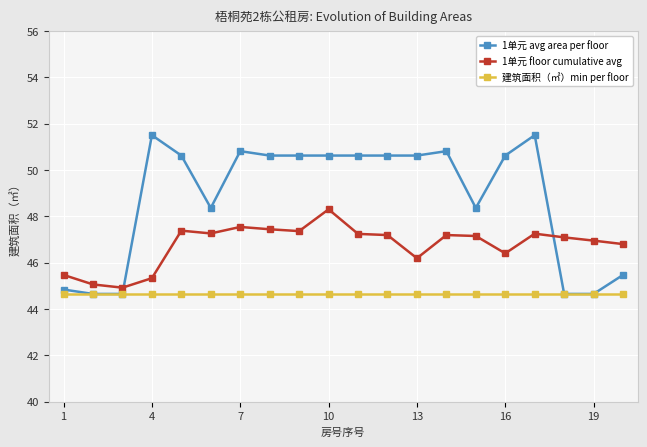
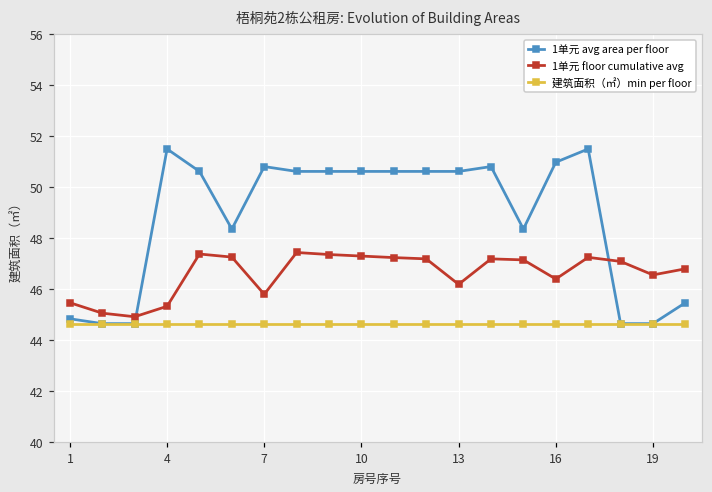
  {
    "1单元 avg area per floor": {
      "1": 44.8,
      "4": 51.5,
      "7": 50.8,
      "10": 50.6,
      "13": 50.6,
-     "16": 50.6
+     "16": 51.0
    },
    "1单元 floor cumulative avg": {
      "1": 45.5,
      "4": 45.3,
-     "7": 47.5,
-     "10": 48.3,
+     "7": 45.8,
+     "10": 47.3,
      "13": 46.2,
      "16": 46.4,
-     "19": 47.0
+     "19": 46.6
    },
    "建筑面积（㎡）min per floor": {
      "1": 44.7,
      "4": 44.7,
      "7": 44.7,
      "10": 44.7,
      "13": 44.7,
      "16": 44.7
    }
  }
